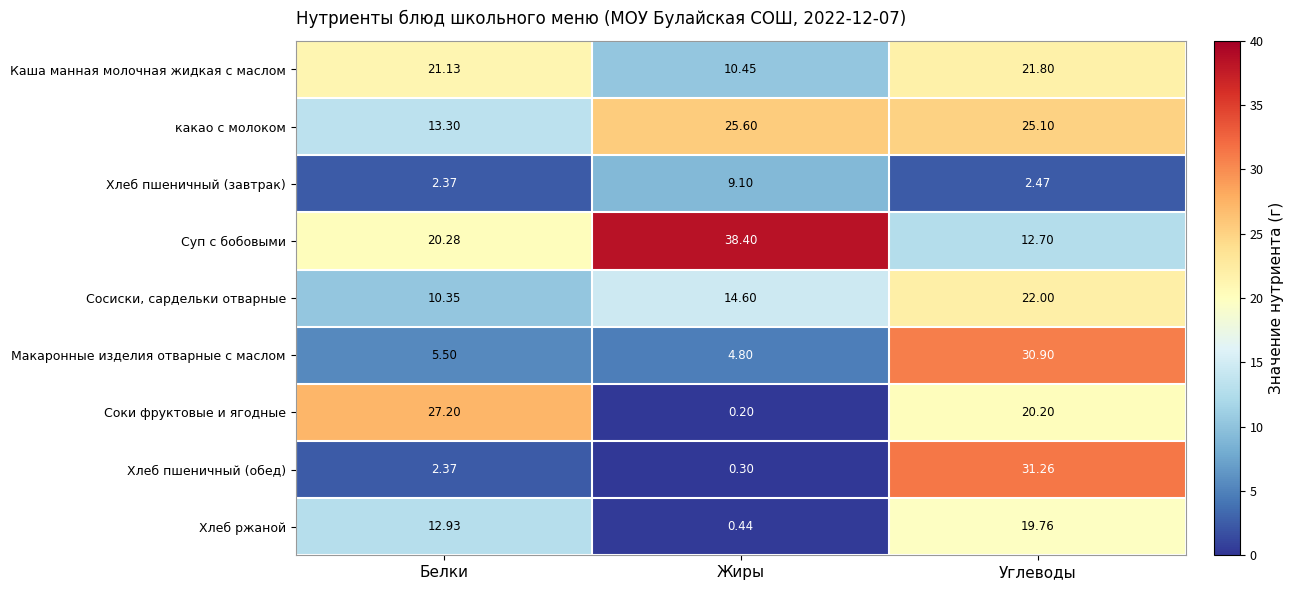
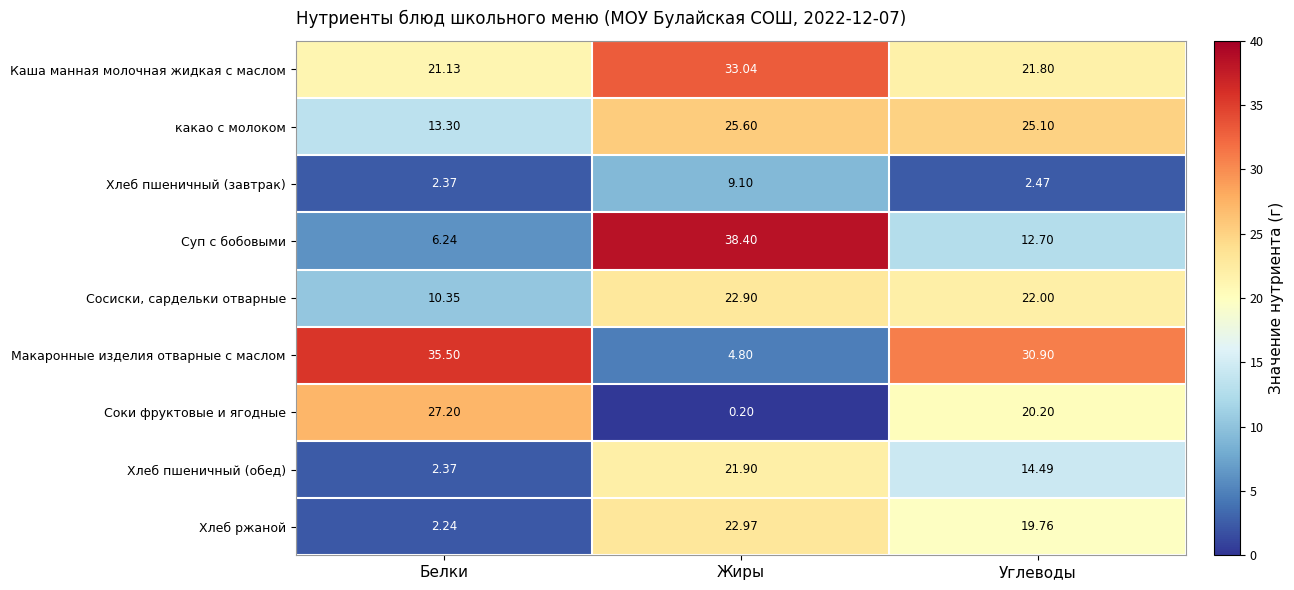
  {
    "Каша манная молочная жидкая с маслом": {
      "Белки": 21.13,
-     "Жиры": 10.45,
+     "Жиры": 33.04,
      "Углеводы": 21.80
    },
    "какао с молоком": {
      "Белки": 13.30,
      "Жиры": 25.60,
      "Углеводы": 25.10
    },
    "Хлеб пшеничный (завтрак)": {
      "Белки": 2.37,
      "Жиры": 9.10,
      "Углеводы": 2.47
    },
    "Суп с бобовыми": {
-     "Белки": 20.28,
+     "Белки": 6.24,
      "Жиры": 38.40,
      "Углеводы": 12.70
    },
    "Сосиски, сардельки отварные": {
      "Белки": 10.35,
-     "Жиры": 14.60,
+     "Жиры": 22.90,
      "Углеводы": 22.00
    },
    "Макаронные изделия отварные с маслом": {
-     "Белки": 5.50,
+     "Белки": 35.50,
      "Жиры": 4.80,
      "Углеводы": 30.90
    },
    "Соки фруктовые и ягодные": {
      "Белки": 27.20,
      "Жиры": 0.20,
      "Углеводы": 20.20
    },
    "Хлеб пшеничный (обед)": {
      "Белки": 2.37,
-     "Жиры": 0.30,
-     "Углеводы": 31.26
+     "Жиры": 21.90,
+     "Углеводы": 14.49
    },
    "Хлеб ржаной": {
-     "Белки": 12.93,
-     "Жиры": 0.44,
+     "Белки": 2.24,
+     "Жиры": 22.97,
      "Углеводы": 19.76
    }
  }
